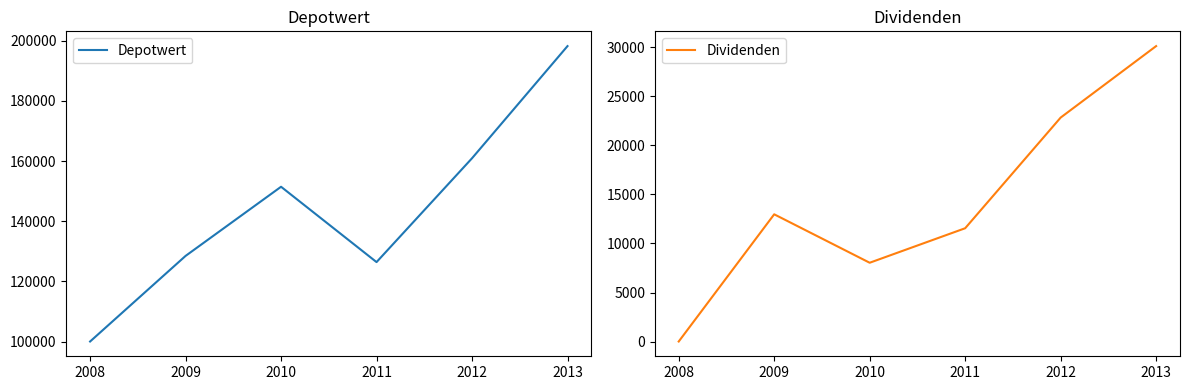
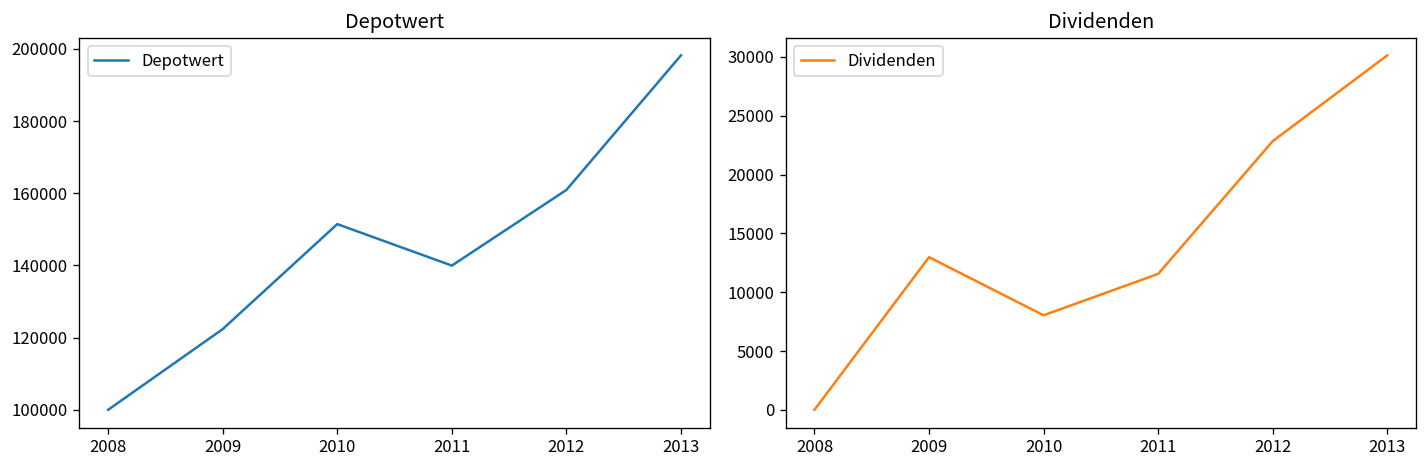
  {
    "Depotwert": {
      "2008": 100000,
-     "2009": 128000,
+     "2009": 122000,
      "2010": 151000,
-     "2011": 126000,
+     "2011": 140000,
      "2012": 161000,
      "2013": 198000
    },
    "Dividenden": {
      "2008": 0,
      "2009": 13000,
      "2010": 8000,
      "2011": 12000,
      "2012": 23000,
      "2013": 30000
    }
  }
